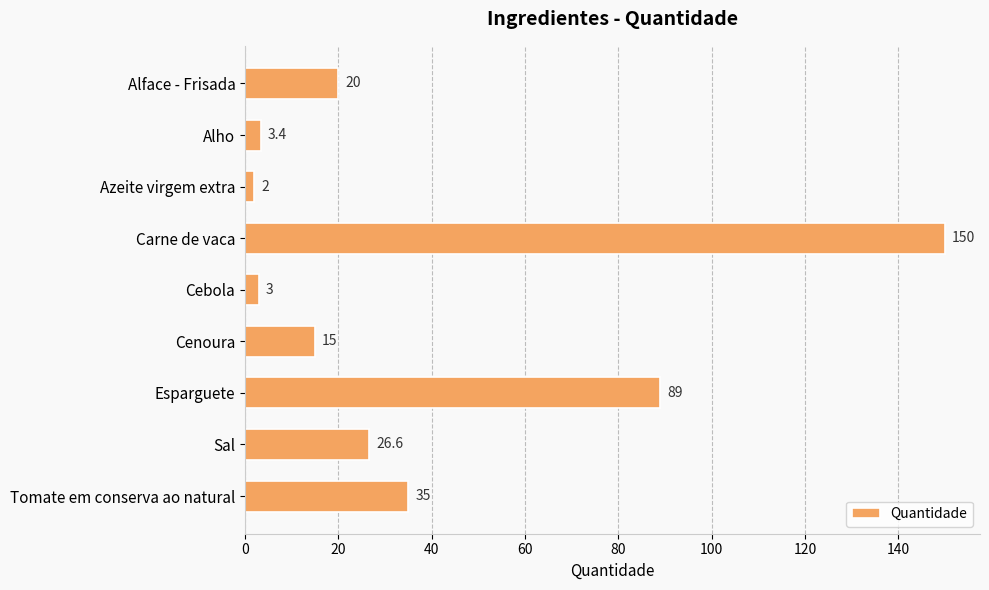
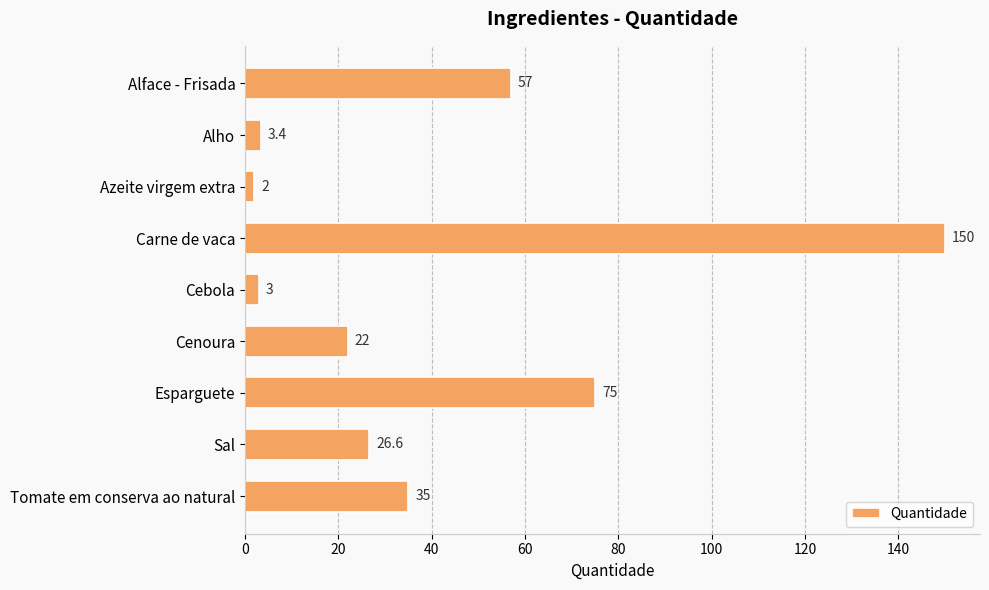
  {
-   "Alface - Frisada": 20,
+   "Alface - Frisada": 57,
    "Alho": 3.4,
    "Azeite virgem extra": 2,
    "Carne de vaca": 150,
    "Cebola": 3,
-   "Cenoura": 15,
-   "Esparguete": 89,
+   "Cenoura": 22,
+   "Esparguete": 75,
    "Sal": 26.6,
    "Tomate em conserva ao natural": 35
  }
